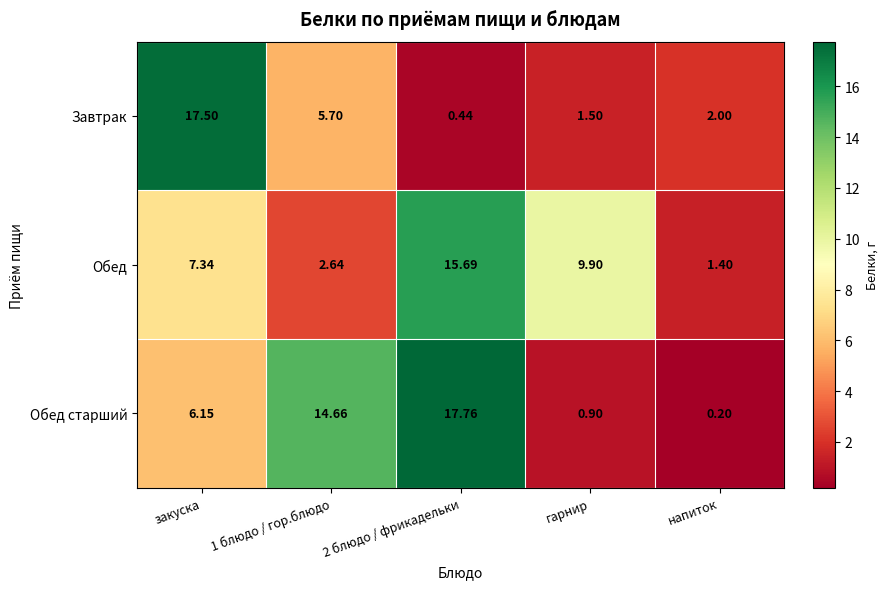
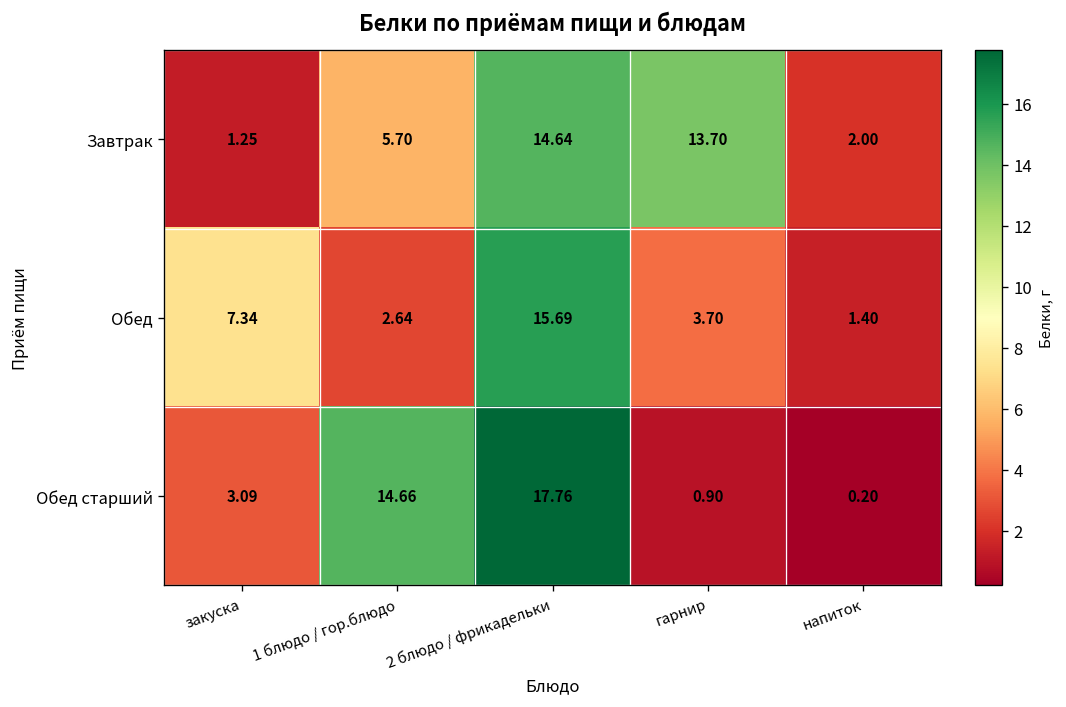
  {
    "Завтрак": {
-     "закуска": 17.50,
+     "закуска": 1.25,
      "1 блюдо / гор.блюдо": 5.70,
-     "2 блюдо / фрикадельки": 0.44,
-     "гарнир": 1.50,
+     "2 блюдо / фрикадельки": 14.64,
+     "гарнир": 13.70,
      "напиток": 2.00
    },
    "Обед": {
      "закуска": 7.34,
      "1 блюдо / гор.блюдо": 2.64,
      "2 блюдо / фрикадельки": 15.69,
-     "гарнир": 9.90,
+     "гарнир": 3.70,
      "напиток": 1.40
    },
    "Обед старший": {
-     "закуска": 6.15,
+     "закуска": 3.09,
      "1 блюдо / гор.блюдо": 14.66,
      "2 блюдо / фрикадельки": 17.76,
      "гарнир": 0.90,
      "напиток": 0.20
    }
  }
